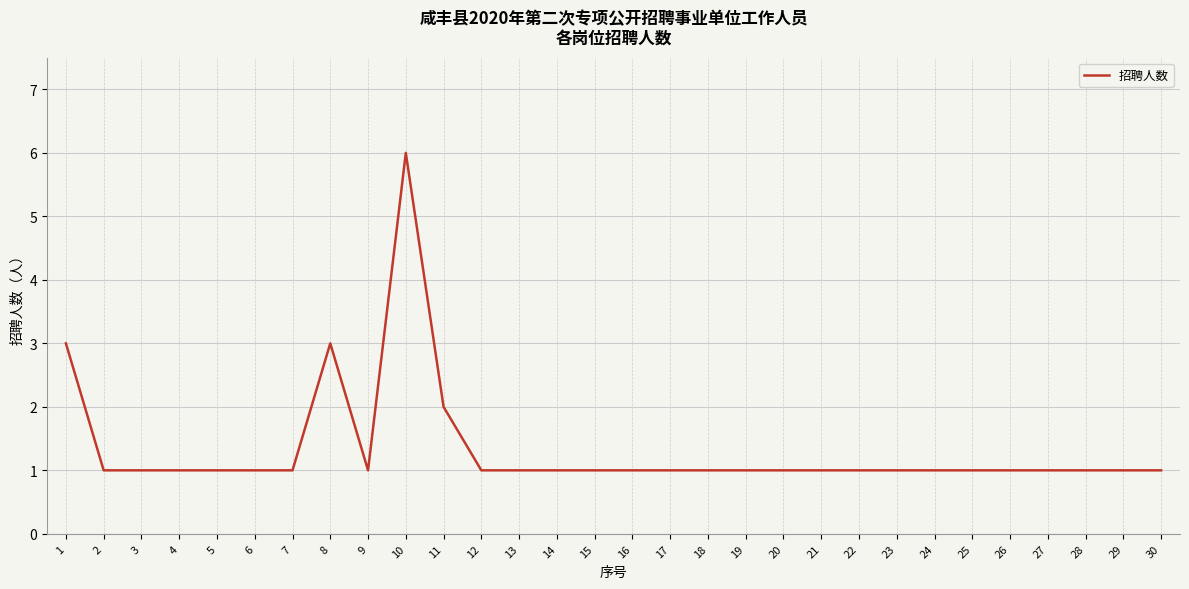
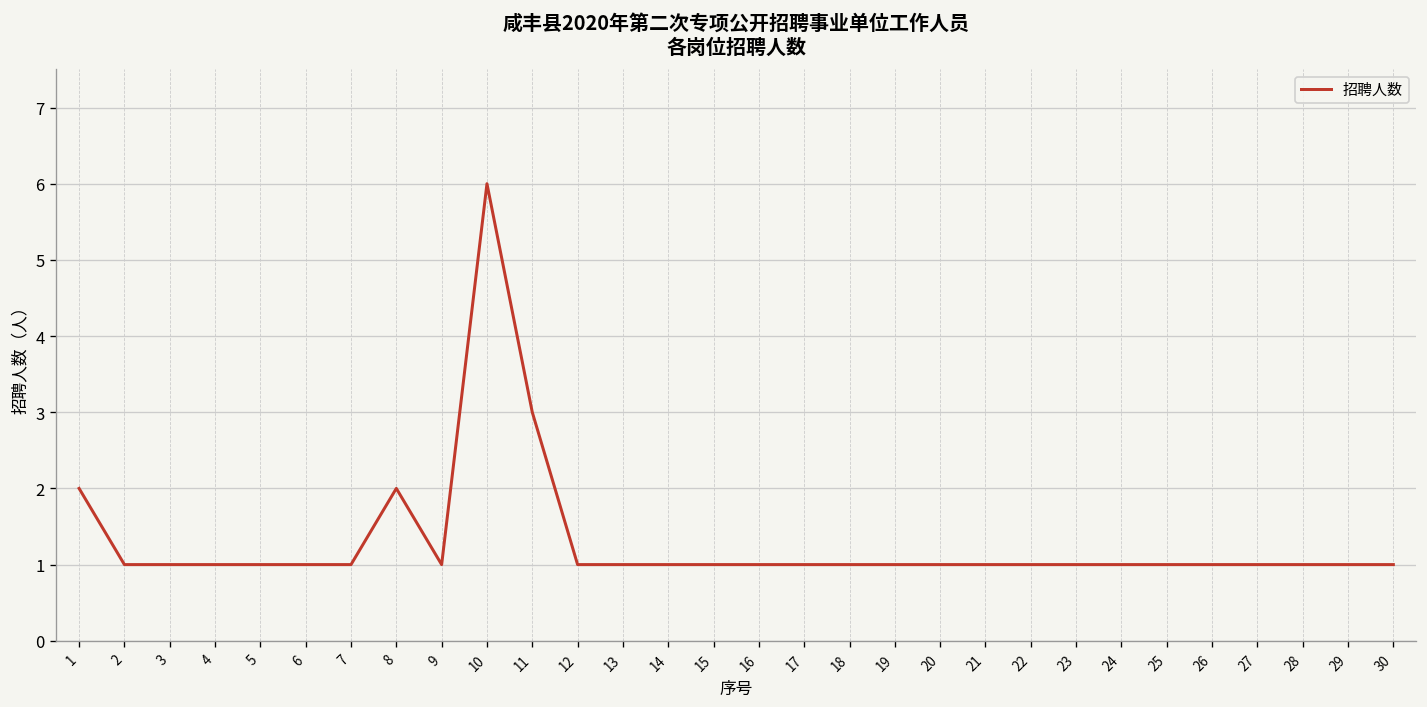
  {
-   "1": 3,
+   "1": 2,
    "2": 1,
    "3": 1,
    "4": 1,
    "5": 1,
    "6": 1,
    "7": 1,
-   "8": 3,
+   "8": 2,
    "9": 1,
    "10": 6,
-   "11": 2,
+   "11": 3,
    "12": 1,
    "13": 1,
    "14": 1,
    "15": 1,
    "16": 1,
    "17": 1,
    "18": 1,
    "19": 1,
    "20": 1,
    "21": 1,
    "22": 1,
    "23": 1,
    "24": 1,
    "25": 1,
    "26": 1,
    "27": 1,
    "28": 1,
    "29": 1,
    "30": 1
  }
